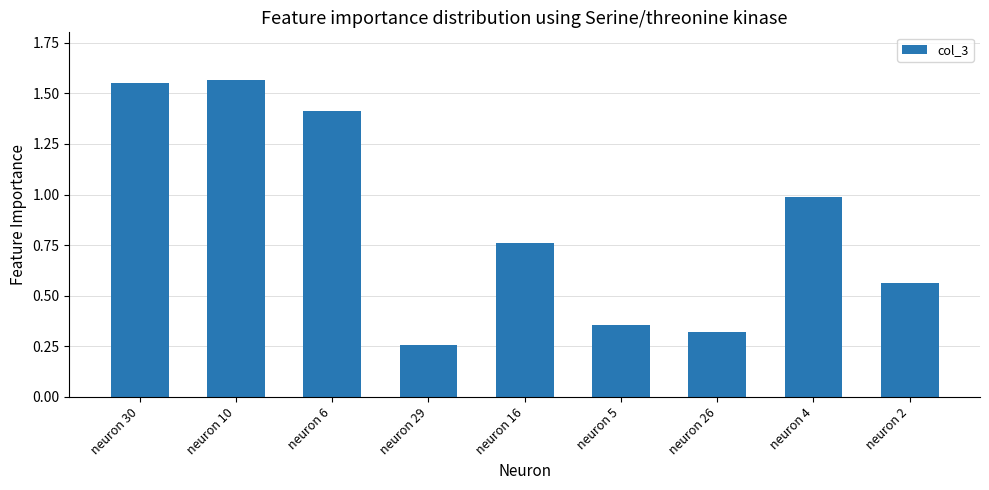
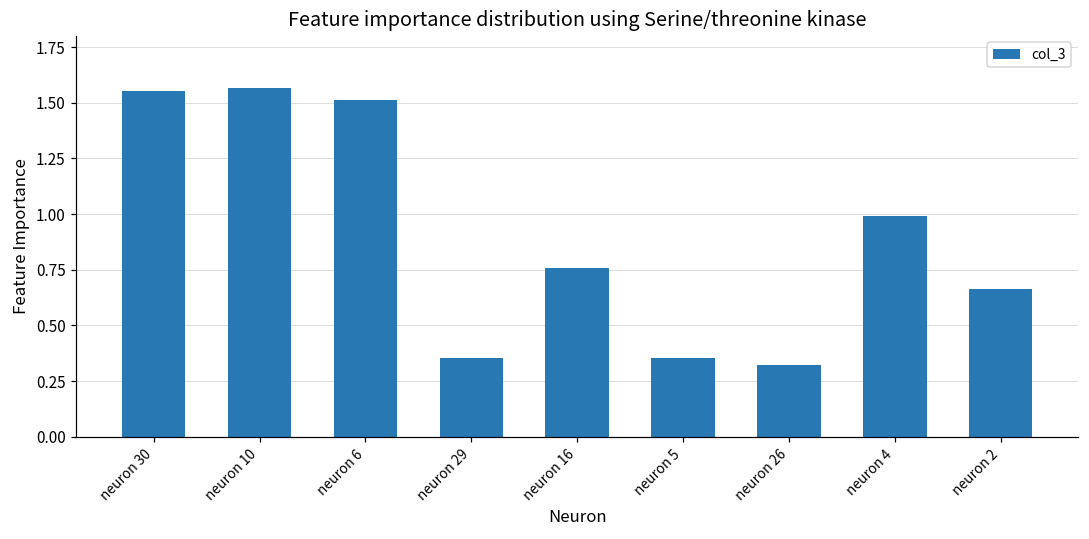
  {
    "neuron 30": 1.55,
    "neuron 10": 1.57,
-   "neuron 6": 1.41,
-   "neuron 29": 0.26,
+   "neuron 6": 1.51,
+   "neuron 29": 0.36,
    "neuron 16": 0.76,
    "neuron 5": 0.36,
    "neuron 26": 0.32,
    "neuron 4": 0.99,
-   "neuron 2": 0.56
+   "neuron 2": 0.66
  }
